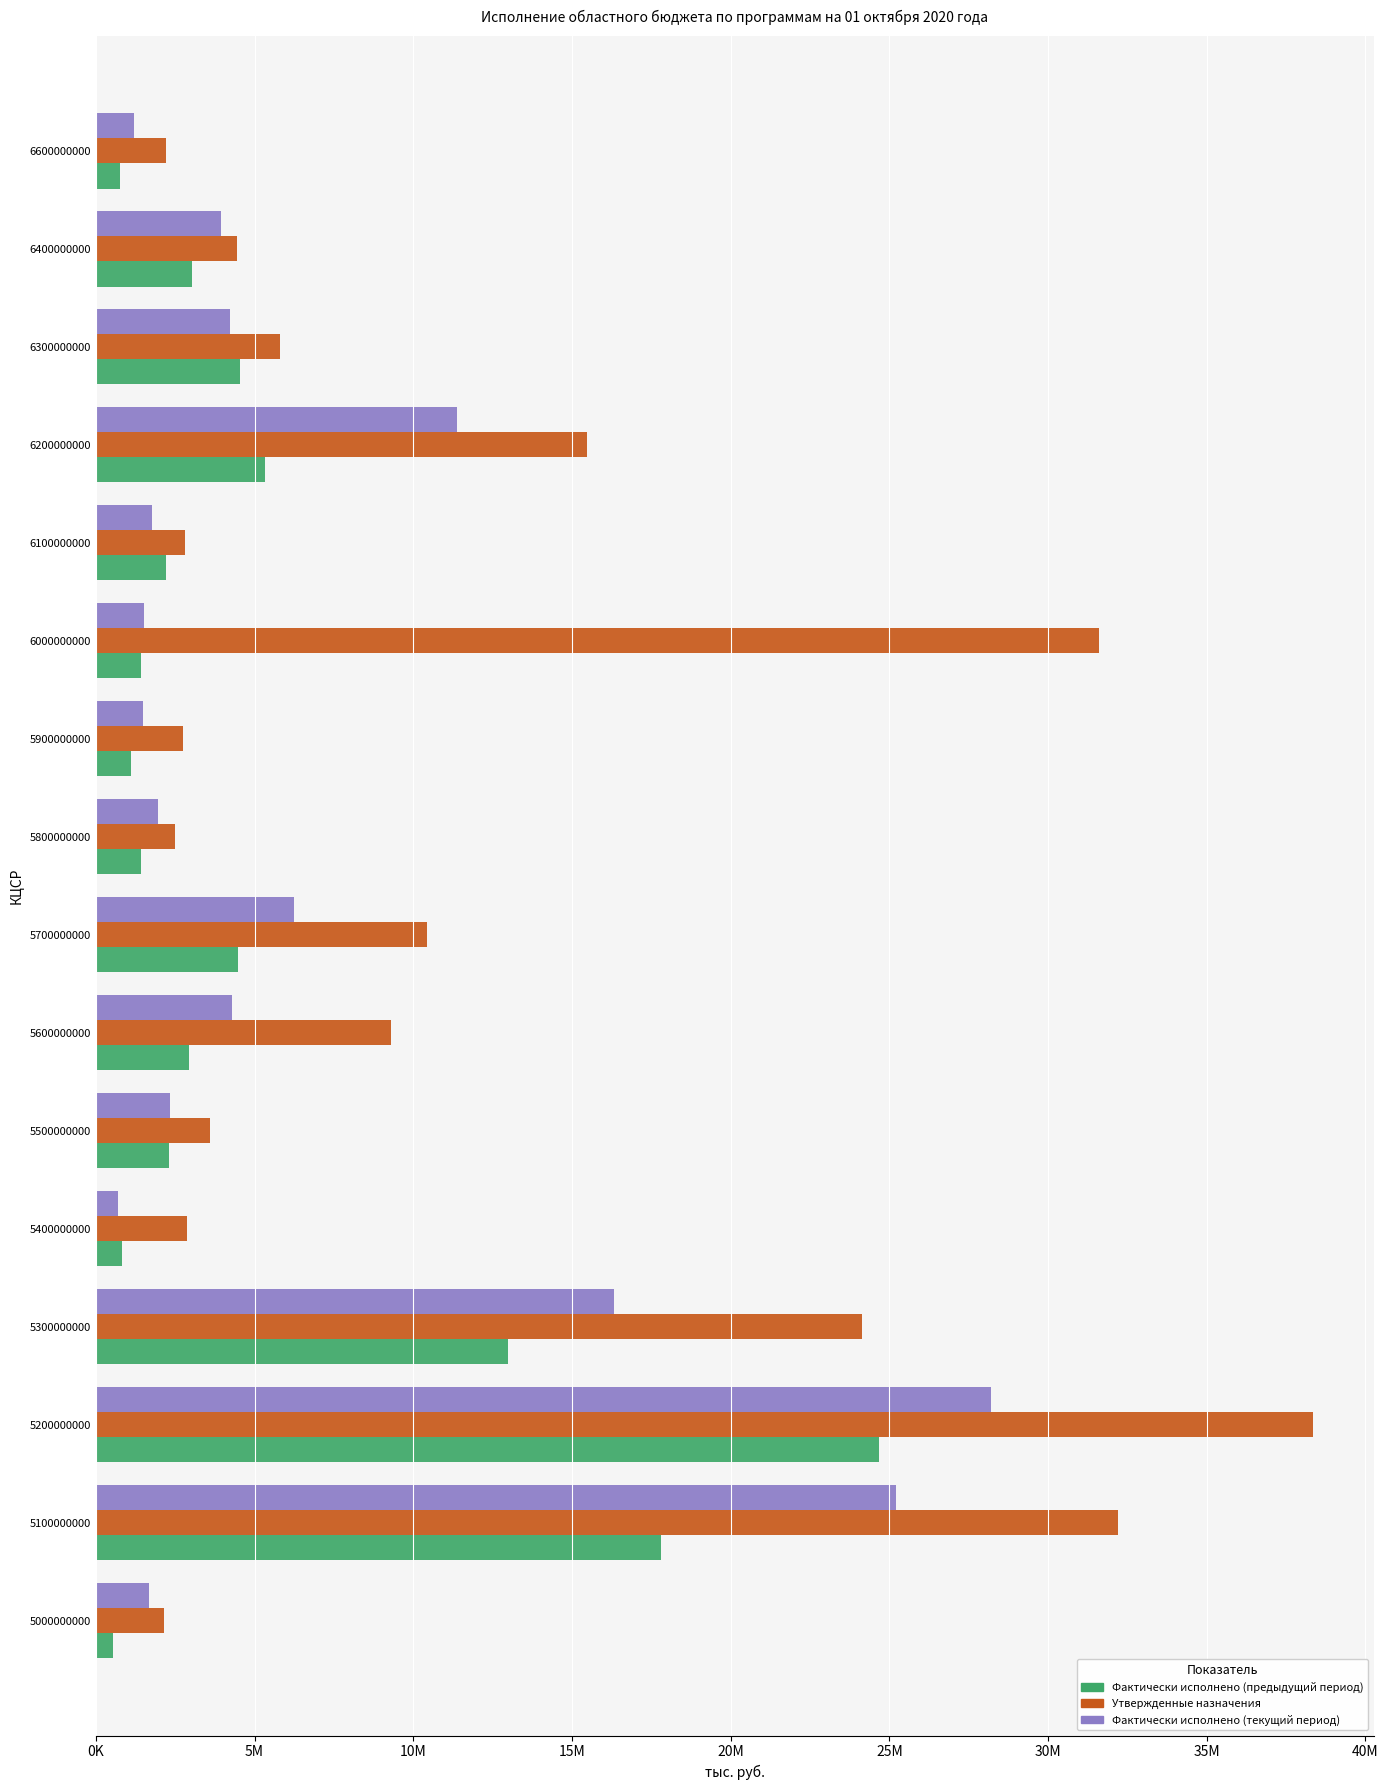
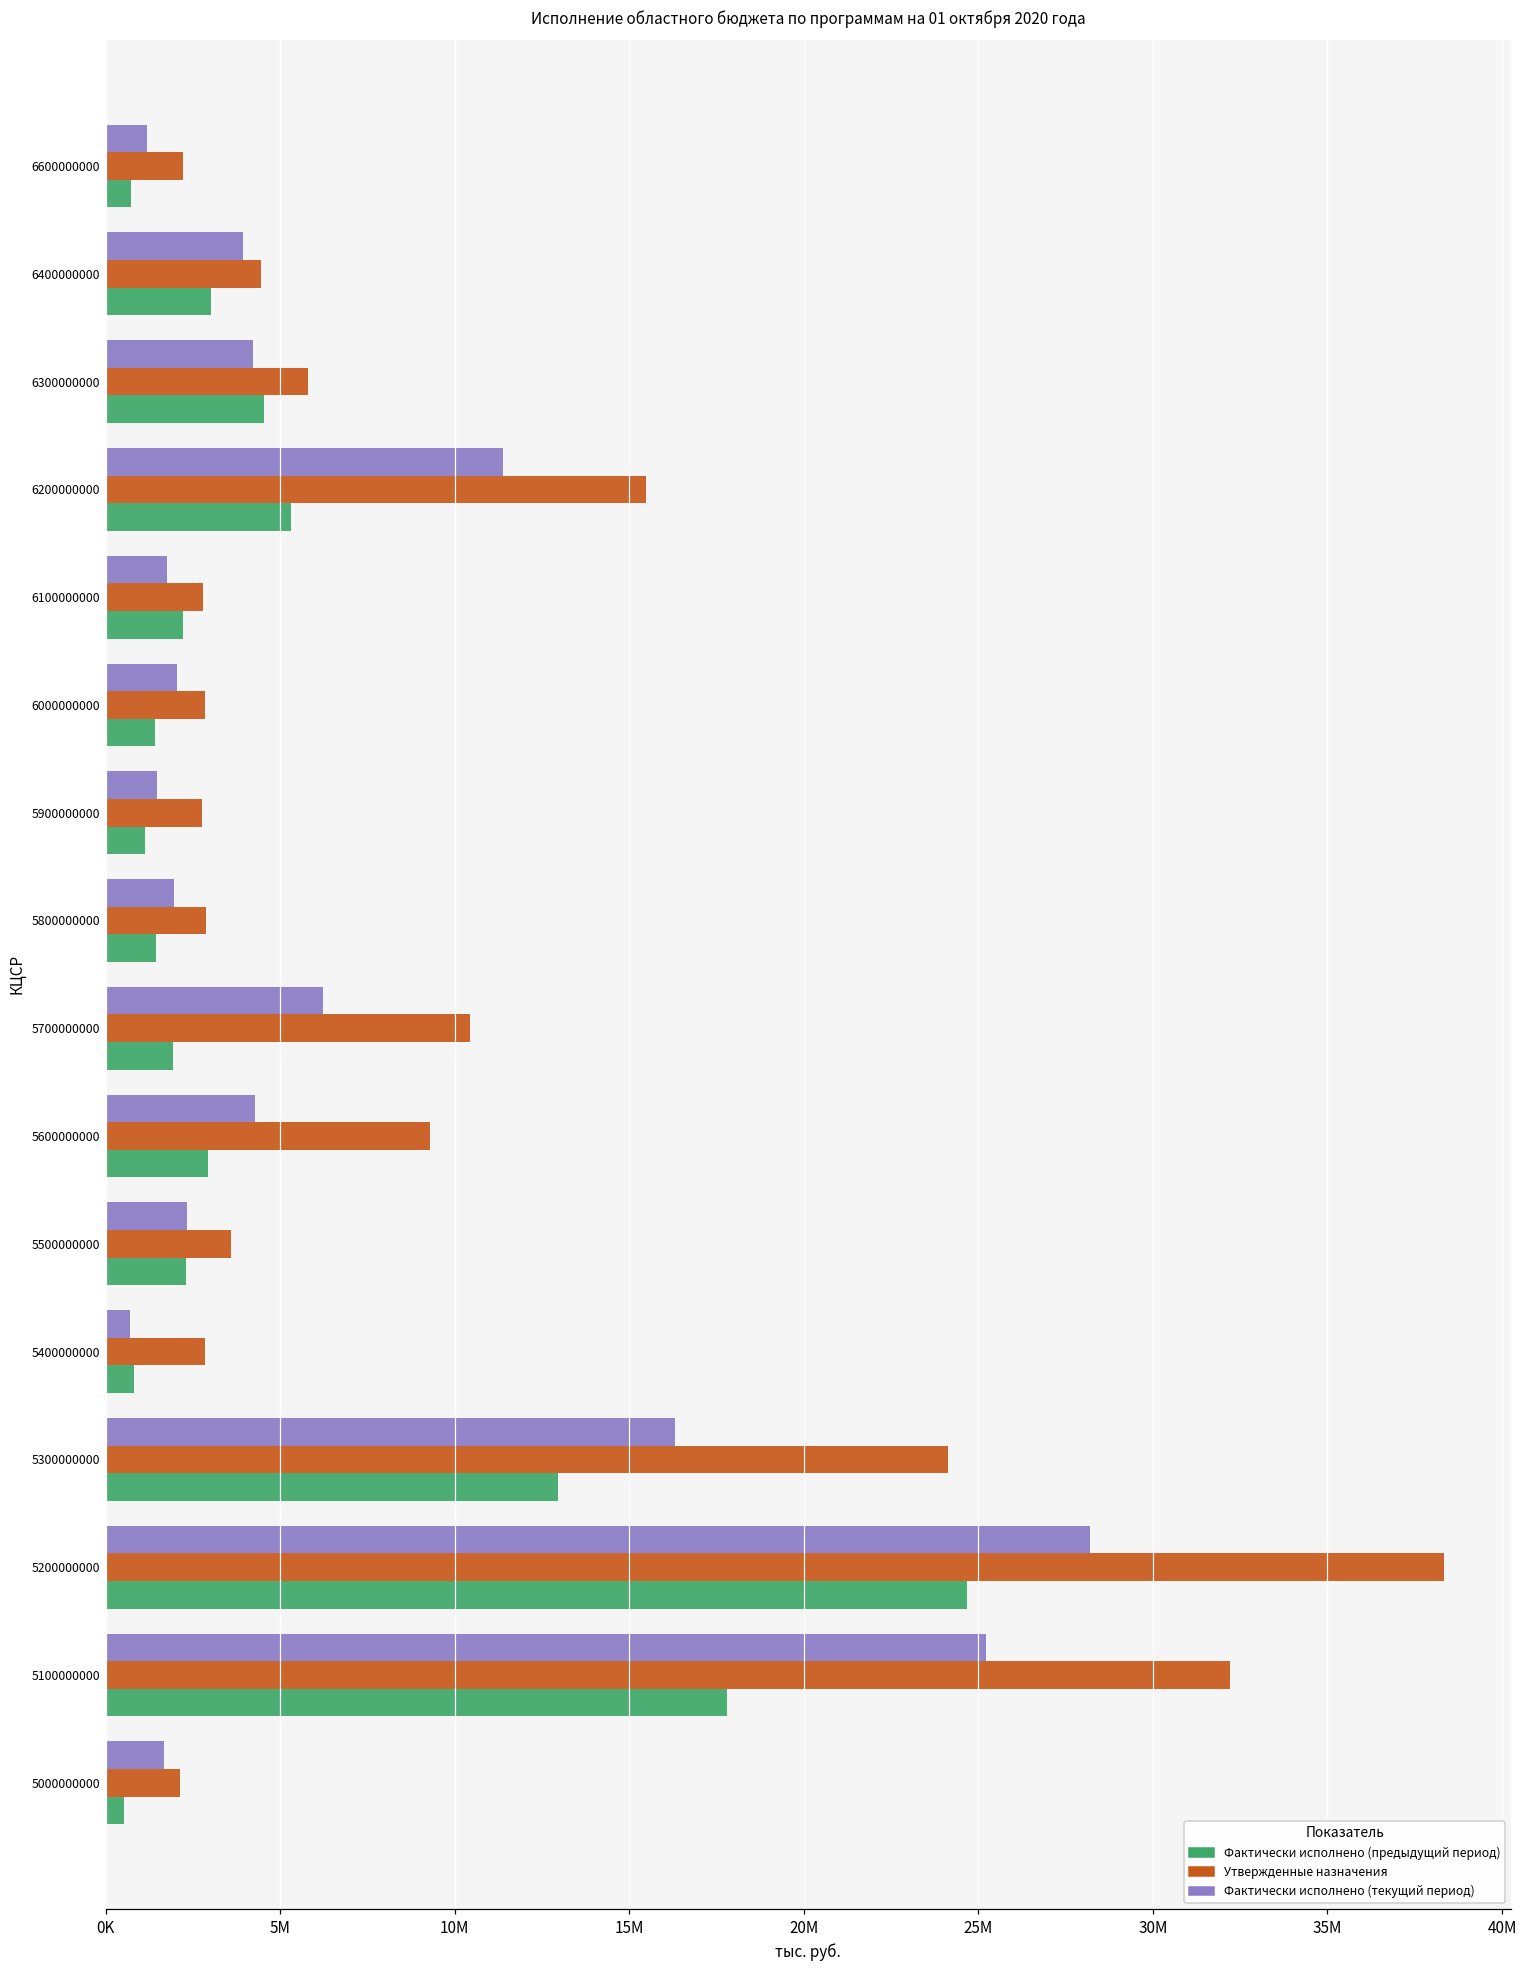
  {
    "Фактически исполнено (предыдущий период)": {
      "6600000000": 700000,
      "6400000000": 3000000,
      "6300000000": 4500000,
      "6200000000": 5300000,
      "6100000000": 2200000,
      "6000000000": 1400000,
      "5900000000": 1100000,
      "5800000000": 1400000,
-     "5700000000": 4500000,
+     "5700000000": 1900000,
      "5600000000": 2900000,
      "5500000000": 2300000,
      "5400000000": 800000,
      "5300000000": 13000000,
      "5200000000": 24700000,
      "5100000000": 17800000,
      "5000000000": 500000
    },
    "Утвержденные назначения": {
      "6600000000": 2200000,
      "6400000000": 4400000,
      "6300000000": 5800000,
      "6200000000": 15500000,
      "6100000000": 2800000,
-     "6000000000": 31600000,
+     "6000000000": 2800000,
      "5900000000": 2800000,
-     "5800000000": 2500000,
+     "5800000000": 2900000,
      "5700000000": 10400000,
      "5600000000": 9300000,
      "5500000000": 3600000,
      "5400000000": 2900000,
      "5300000000": 24100000,
      "5200000000": 38300000,
      "5100000000": 32200000,
      "5000000000": 2100000
    },
    "Фактически исполнено (текущий период)": {
      "6600000000": 1200000,
      "6400000000": 3900000,
      "6300000000": 4200000,
      "6200000000": 11400000,
      "6100000000": 1800000,
-     "6000000000": 1500000,
+     "6000000000": 2000000,
      "5900000000": 1500000,
      "5800000000": 2000000,
      "5700000000": 6200000,
      "5600000000": 4300000,
      "5500000000": 2300000,
      "5400000000": 700000,
      "5300000000": 16300000,
      "5200000000": 28200000,
      "5100000000": 25200000,
      "5000000000": 1700000
    }
  }
